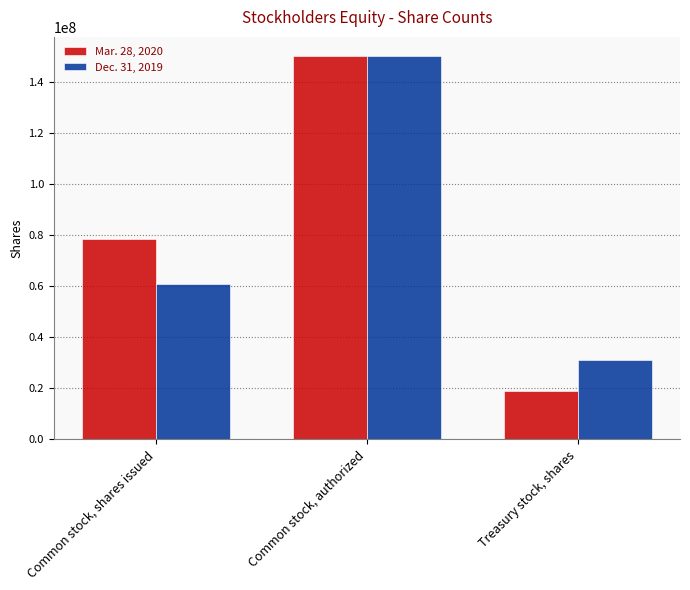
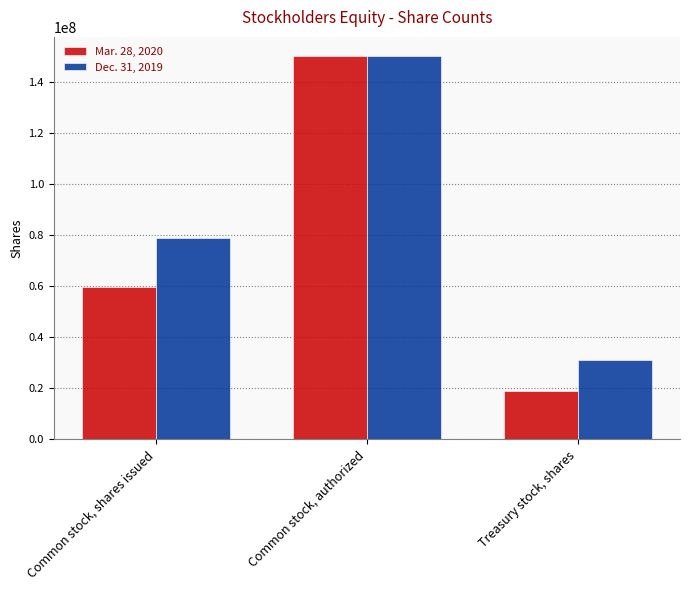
  {
    "Mar. 28, 2020": {
-     "Common stock, shares issued": 79000000,
+     "Common stock, shares issued": 60000000,
      "Common stock, authorized": 150000000,
      "Treasury stock, shares": 19000000
    },
    "Dec. 31, 2019": {
-     "Common stock, shares issued": 61000000,
+     "Common stock, shares issued": 79000000,
      "Common stock, authorized": 150000000,
      "Treasury stock, shares": 31000000
    }
  }
